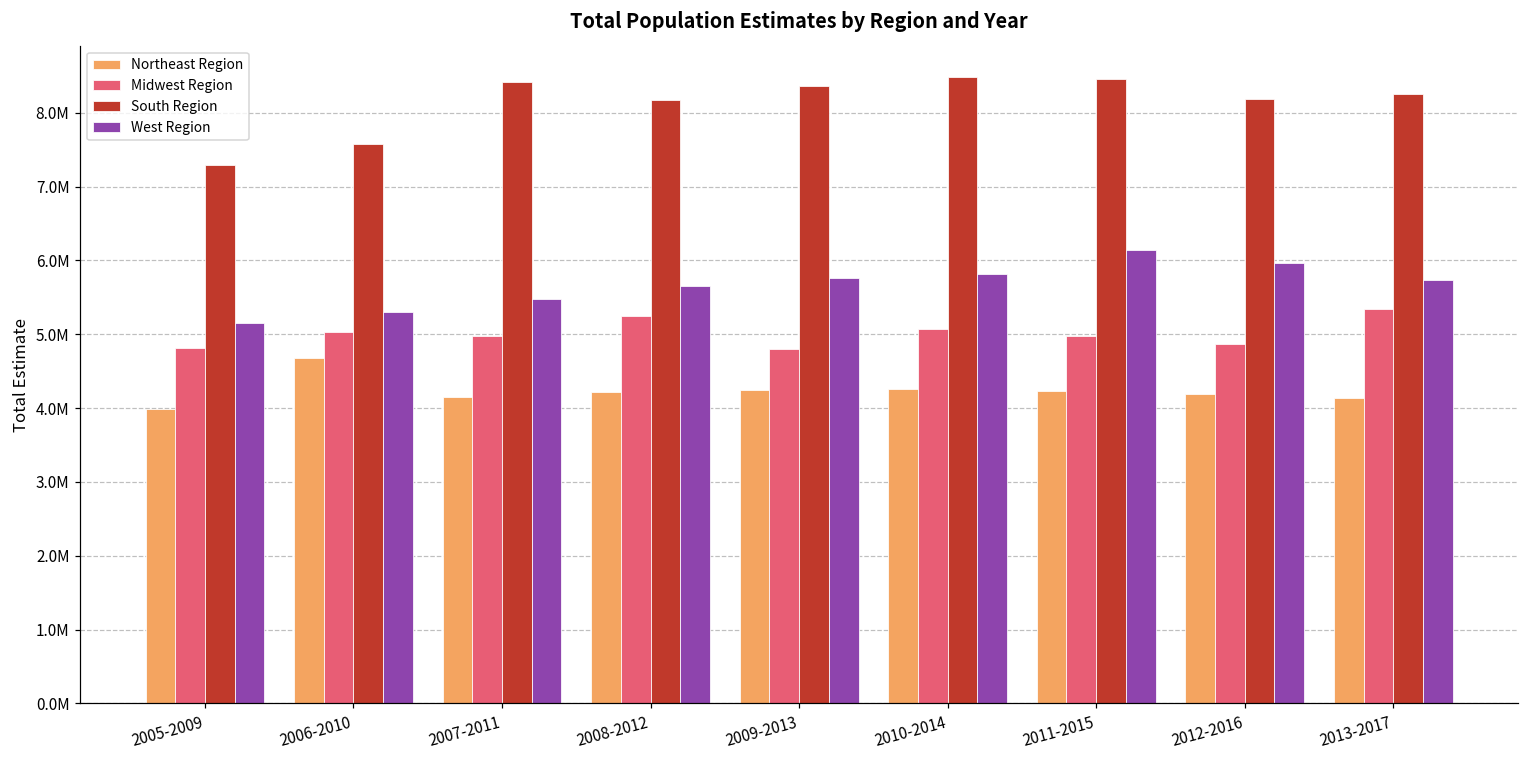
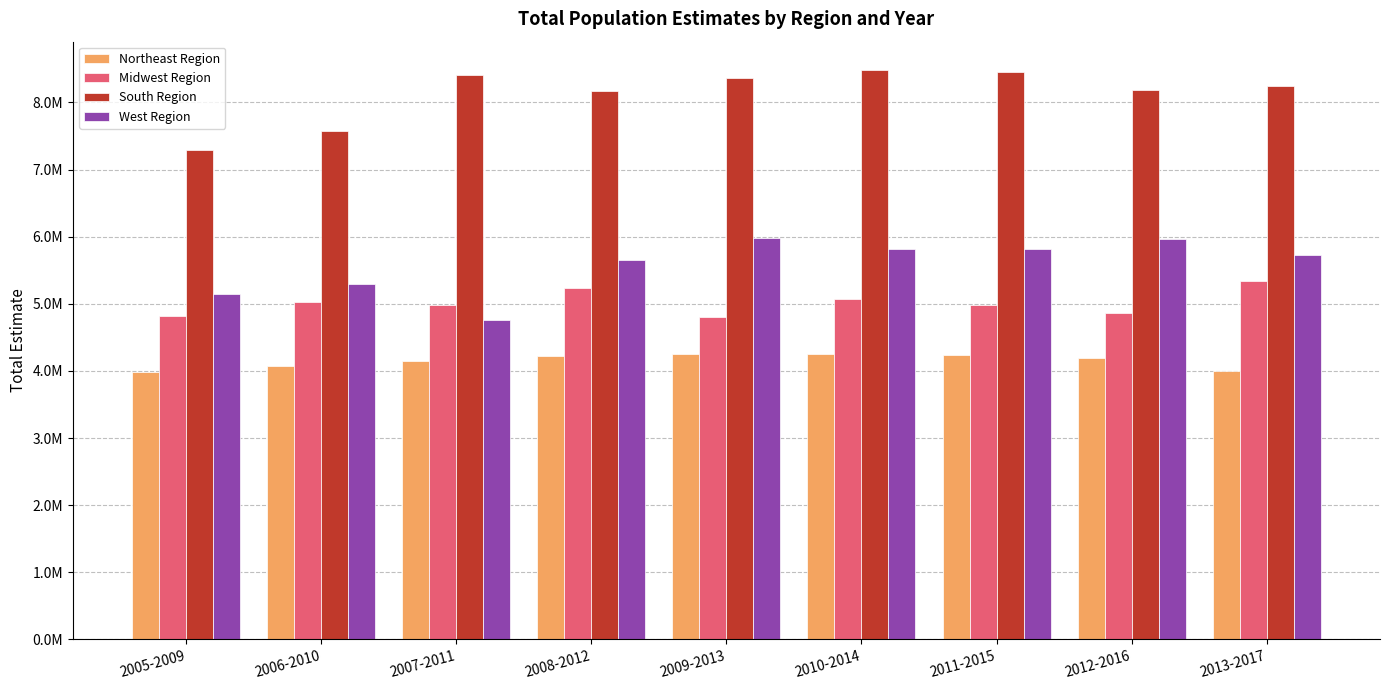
  {
    "Northeast Region": {
      "2005-2009": 4000000,
-     "2006-2010": 4700000,
+     "2006-2010": 4100000,
      "2007-2011": 4100000,
      "2008-2012": 4200000,
      "2009-2013": 4200000,
      "2010-2014": 4300000,
      "2011-2015": 4200000,
      "2012-2016": 4200000,
-     "2013-2017": 4100000
+     "2013-2017": 4000000
    },
    "Midwest Region": {
      "2005-2009": 4800000,
      "2006-2010": 5000000,
      "2007-2011": 5000000,
      "2008-2012": 5200000,
      "2009-2013": 4800000,
      "2010-2014": 5100000,
      "2011-2015": 5000000,
      "2012-2016": 4900000,
      "2013-2017": 5300000
    },
    "South Region": {
      "2005-2009": 7300000,
      "2006-2010": 7600000,
      "2007-2011": 8400000,
      "2008-2012": 8200000,
      "2009-2013": 8400000,
      "2010-2014": 8500000,
      "2011-2015": 8500000,
      "2012-2016": 8200000,
      "2013-2017": 8200000
    },
    "West Region": {
      "2005-2009": 5100000,
      "2006-2010": 5300000,
-     "2007-2011": 5500000,
+     "2007-2011": 4800000,
      "2008-2012": 5600000,
-     "2009-2013": 5800000,
+     "2009-2013": 6000000,
      "2010-2014": 5800000,
-     "2011-2015": 6100000,
+     "2011-2015": 5800000,
      "2012-2016": 6000000,
      "2013-2017": 5700000
    }
  }
